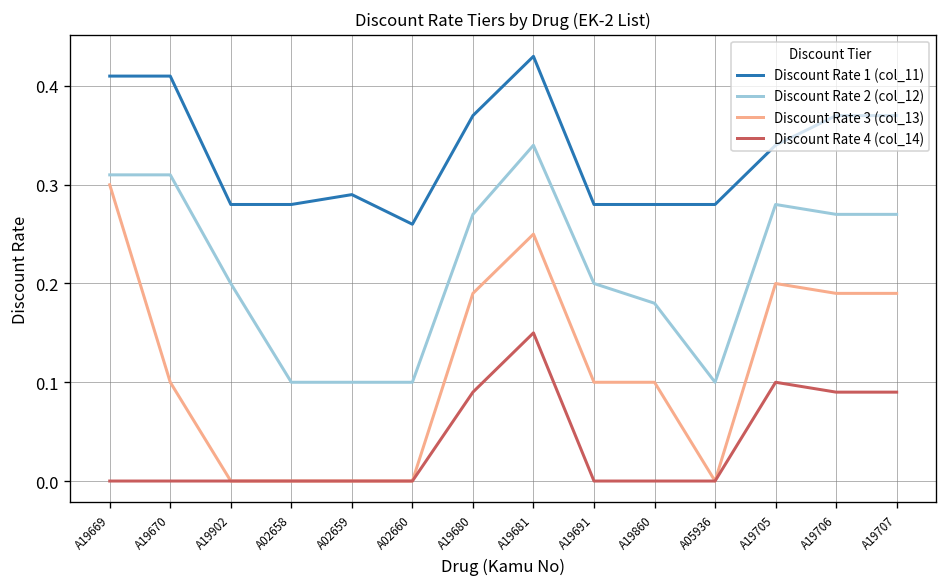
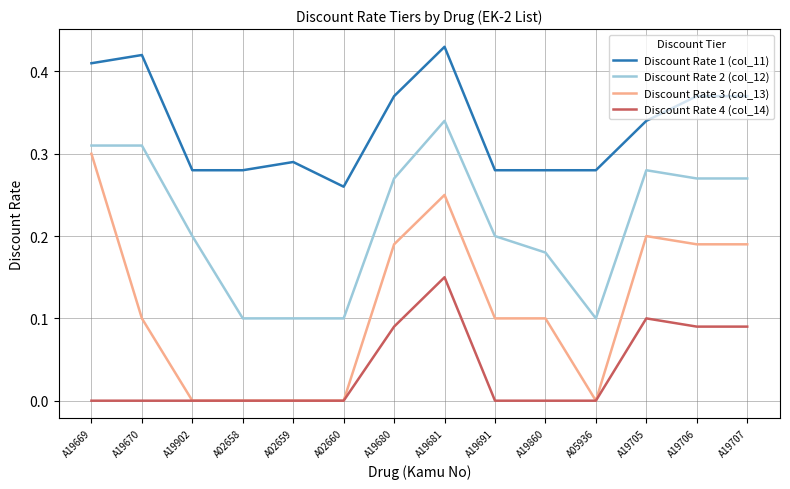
  {
    "Discount Rate 1 (col_11)": {
      "A19669": 0.41,
-     "A19670": 0.41,
+     "A19670": 0.42,
      "A19902": 0.28,
      "A02658": 0.28,
      "A02659": 0.29,
      "A02660": 0.26,
      "A19680": 0.37,
      "A19681": 0.43,
      "A19691": 0.28,
      "A19860": 0.28,
      "A05936": 0.28,
      "A19705": 0.34
    },
    "Discount Rate 2 (col_12)": {
      "A19669": 0.31,
      "A19670": 0.31,
      "A19902": 0.20,
      "A02658": 0.10,
      "A02659": 0.10,
      "A02660": 0.10,
      "A19680": 0.27,
      "A19681": 0.34,
      "A19691": 0.20,
      "A19860": 0.18,
      "A05936": 0.10,
      "A19705": 0.28,
      "A19706": 0.27,
      "A19707": 0.27
    },
    "Discount Rate 3 (col_13)": {
      "A19669": 0.30,
      "A19670": 0.10,
      "A19680": 0.19,
      "A19681": 0.25,
      "A19691": 0.10,
      "A19860": 0.10,
      "A19705": 0.20,
      "A19706": 0.19,
      "A19707": 0.19
    },
    "Discount Rate 4 (col_14)": {
      "A19669": 0.00,
      "A19670": 0.00,
      "A19680": 0.09,
      "A19681": 0.15,
      "A19691": 0.00,
      "A19860": 0.00,
      "A19705": 0.10,
      "A19706": 0.09,
      "A19707": 0.09
    }
  }
